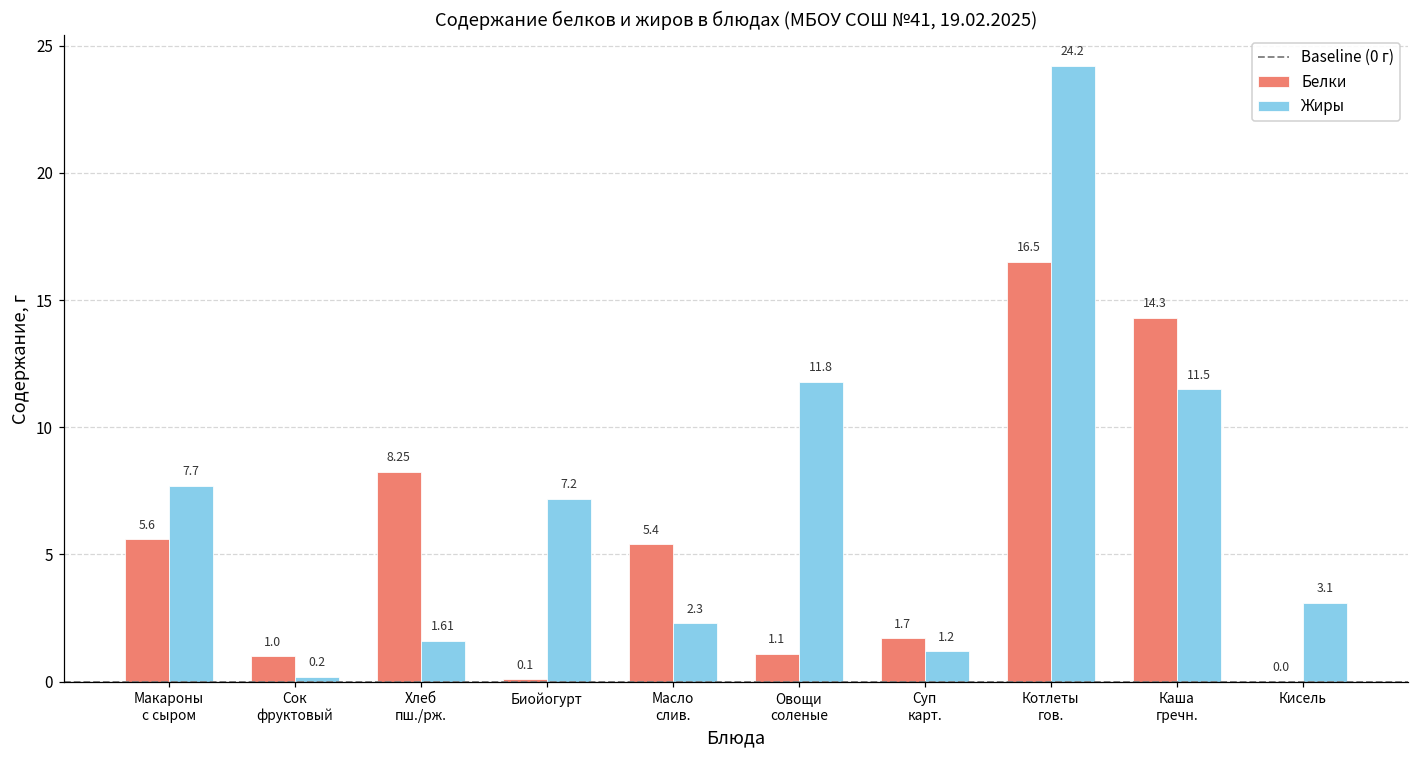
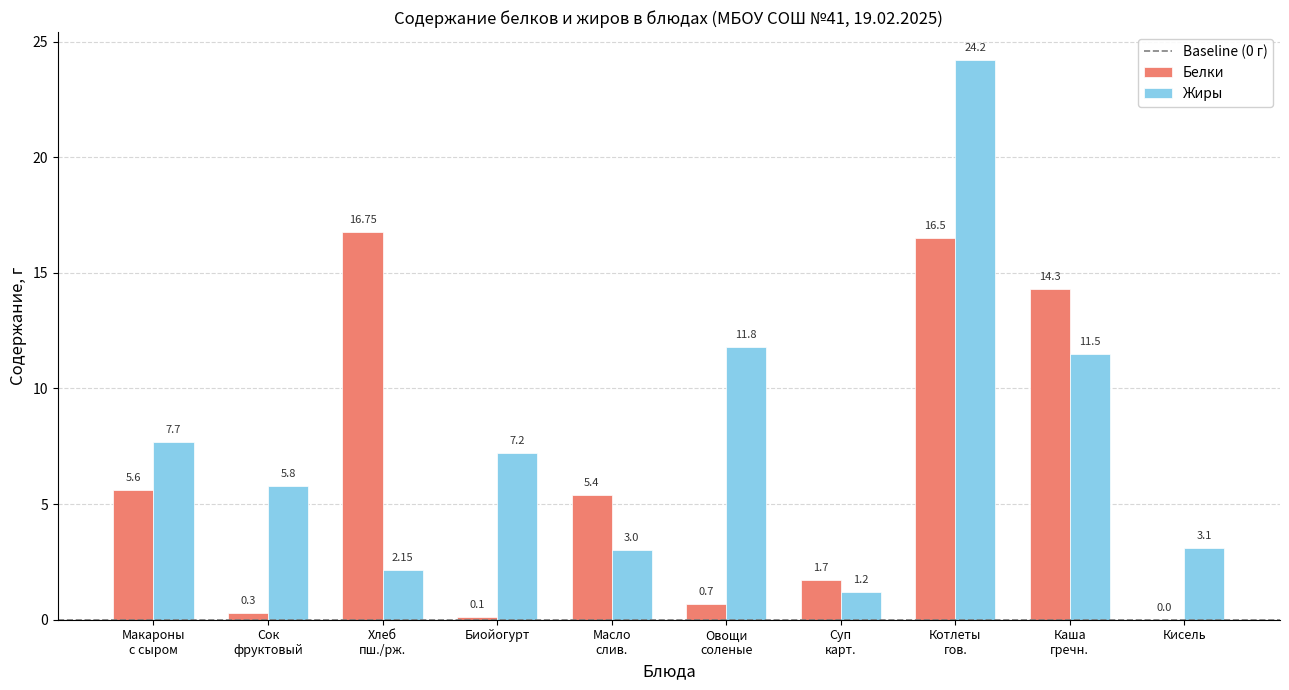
  {
    "Белки": {
      "Макароны с сыром": 5.6,
-     "Сок фруктовый": 1.0,
-     "Хлеб пш./рж.": 8.25,
+     "Сок фруктовый": 0.3,
+     "Хлеб пш./рж.": 16.75,
      "Биойогурт": 0.1,
      "Масло слив.": 5.4,
-     "Овощи соленые": 1.1,
+     "Овощи соленые": 0.7,
      "Суп карт.": 1.7,
      "Котлеты гов.": 16.5,
      "Каша гречн.": 14.3,
      "Кисель": 0.0
    },
    "Жиры": {
      "Макароны с сыром": 7.7,
-     "Сок фруктовый": 0.2,
-     "Хлеб пш./рж.": 1.61,
+     "Сок фруктовый": 5.8,
+     "Хлеб пш./рж.": 2.15,
      "Биойогурт": 7.2,
-     "Масло слив.": 2.3,
+     "Масло слив.": 3.0,
      "Овощи соленые": 11.8,
      "Суп карт.": 1.2,
      "Котлеты гов.": 24.2,
      "Каша гречн.": 11.5,
      "Кисель": 3.1
    }
  }
